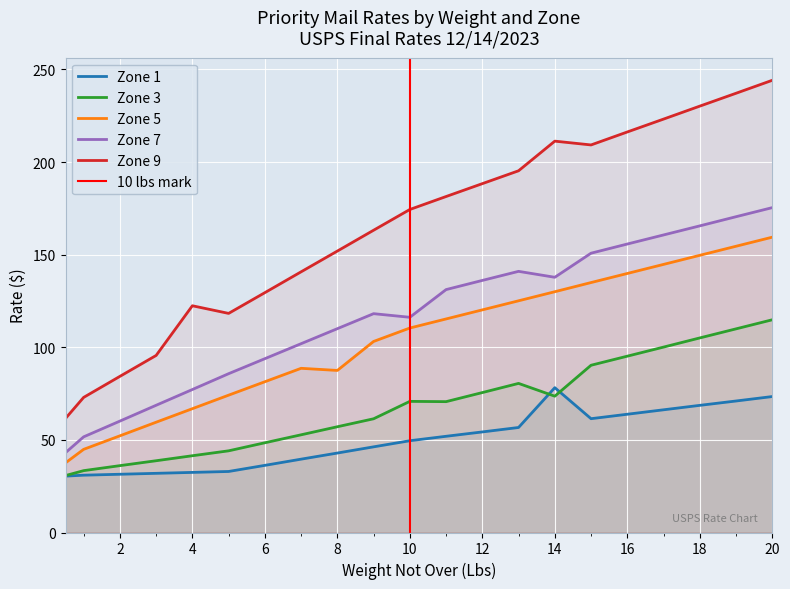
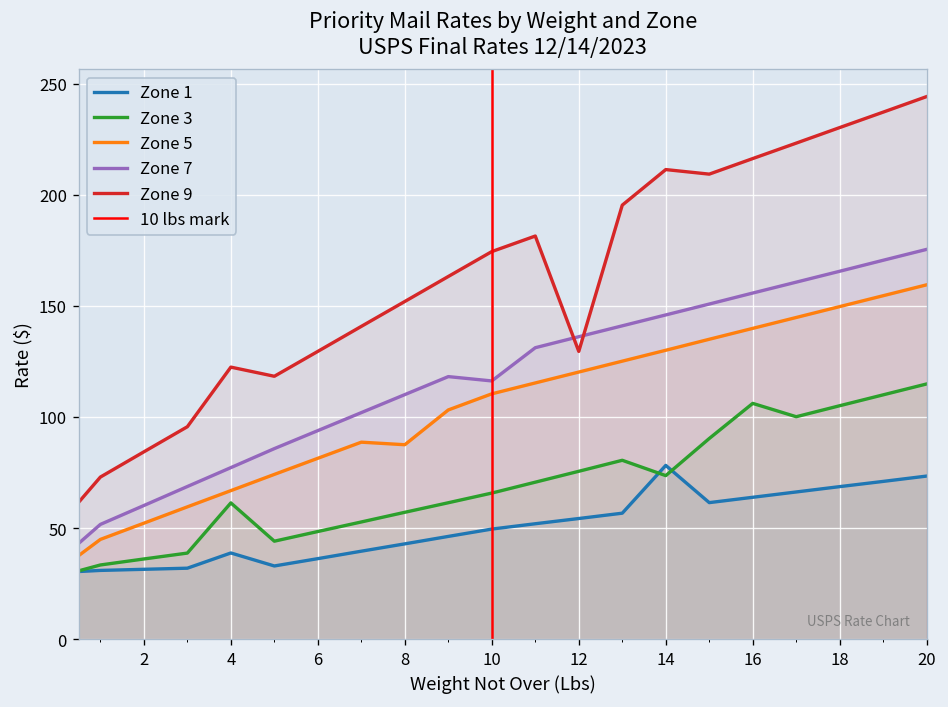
  {
    "Zone 1": {
      "2": 31,
-     "4": 32,
+     "4": 39,
      "6": 36,
      "8": 43,
      "10": 50,
      "12": 54,
      "14": 78,
      "16": 64,
      "18": 69,
      "20": 73
    },
    "Zone 3": {
      "2": 36,
-     "4": 41,
+     "4": 61,
      "6": 48,
      "8": 57,
-     "10": 71,
+     "10": 66,
      "12": 76,
      "14": 74,
-     "16": 95,
+     "16": 106,
      "18": 105,
      "20": 115
    },
    "Zone 5": {
      "2": 52,
      "4": 67,
      "6": 81,
      "8": 88,
      "10": 110,
      "12": 120,
      "14": 130,
      "16": 140,
      "18": 150,
      "20": 159
    },
    "Zone 7": {
      "2": 60,
      "4": 77,
      "6": 94,
      "8": 110,
      "10": 116,
      "12": 136,
-     "14": 138,
+     "14": 146,
      "16": 156,
      "18": 166,
      "20": 175
    },
    "Zone 9": {
      "2": 84,
      "4": 122,
      "6": 130,
      "8": 152,
      "10": 174,
-     "12": 188,
+     "12": 129,
      "14": 211,
      "16": 216,
      "18": 230,
      "20": 244
    }
  }
